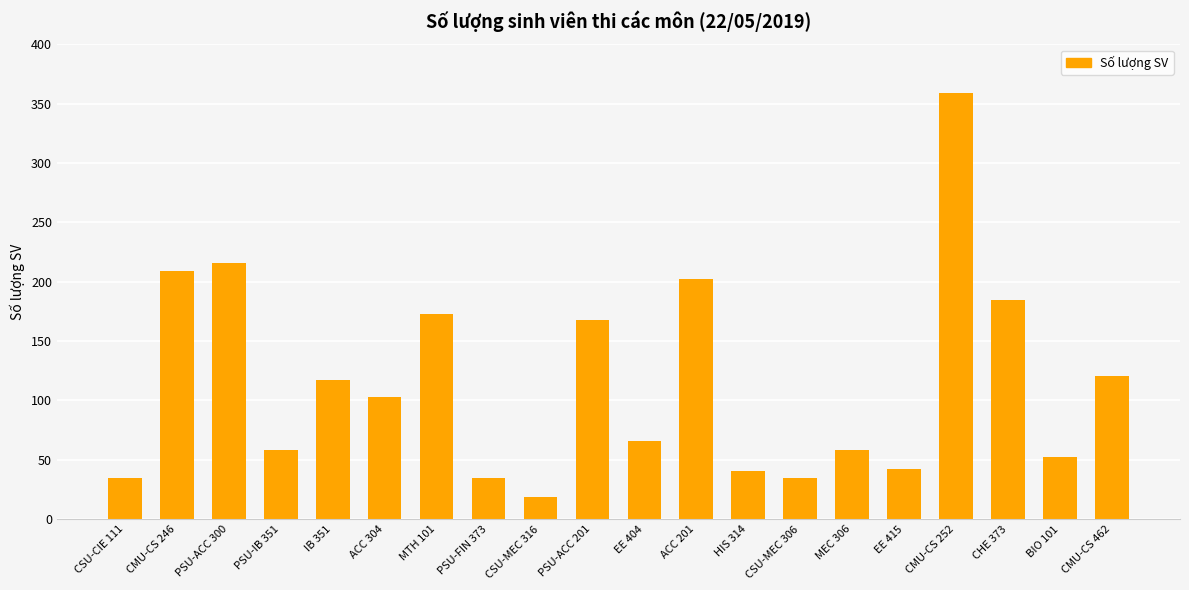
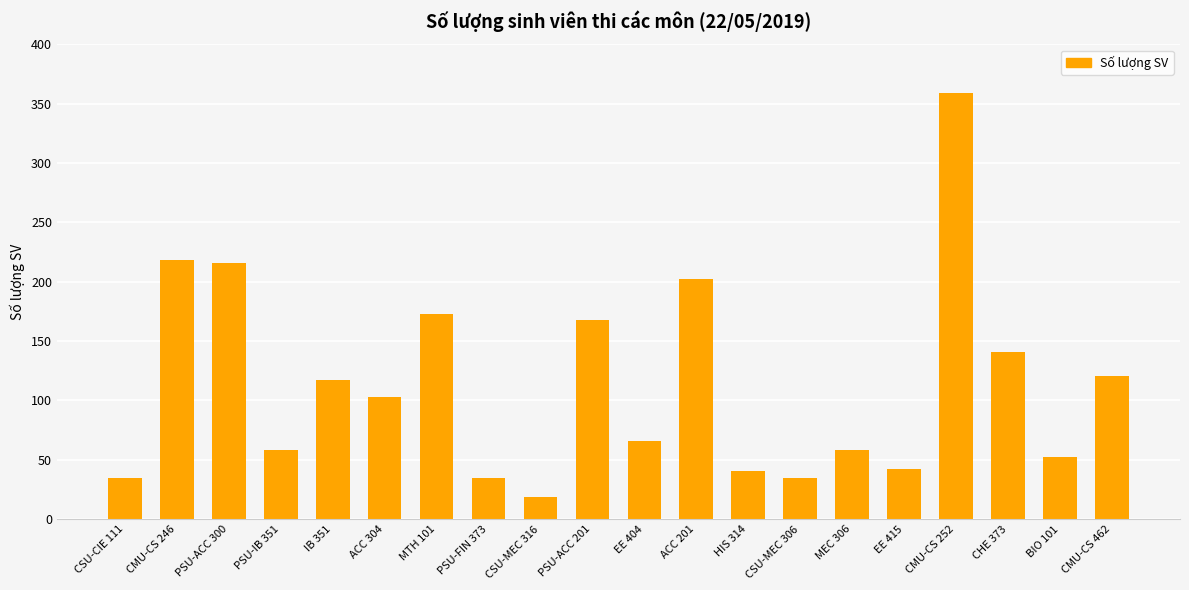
  {
    "CSU-CIE 111": 35,
-   "CMU-CS 246": 209,
+   "CMU-CS 246": 218,
    "PSU-ACC 300": 216,
    "PSU-IB 351": 58,
    "IB 351": 117,
    "ACC 304": 103,
    "MTH 101": 173,
    "PSU-FIN 373": 35,
    "CSU-MEC 316": 19,
    "PSU-ACC 201": 168,
    "EE 404": 66,
    "ACC 201": 202,
    "HIS 314": 41,
    "CSU-MEC 306": 35,
    "MEC 306": 58,
    "EE 415": 42,
    "CMU-CS 252": 359,
-   "CHE 373": 185,
+   "CHE 373": 141,
    "BIO 101": 52,
    "CMU-CS 462": 121
  }
